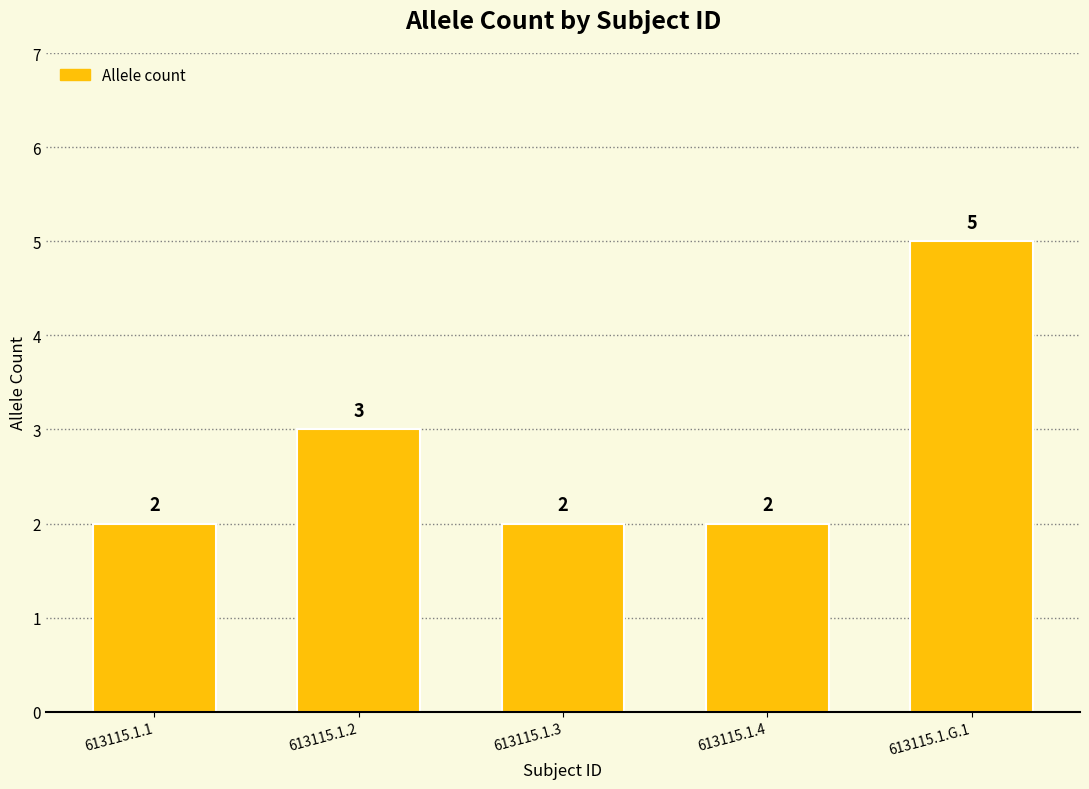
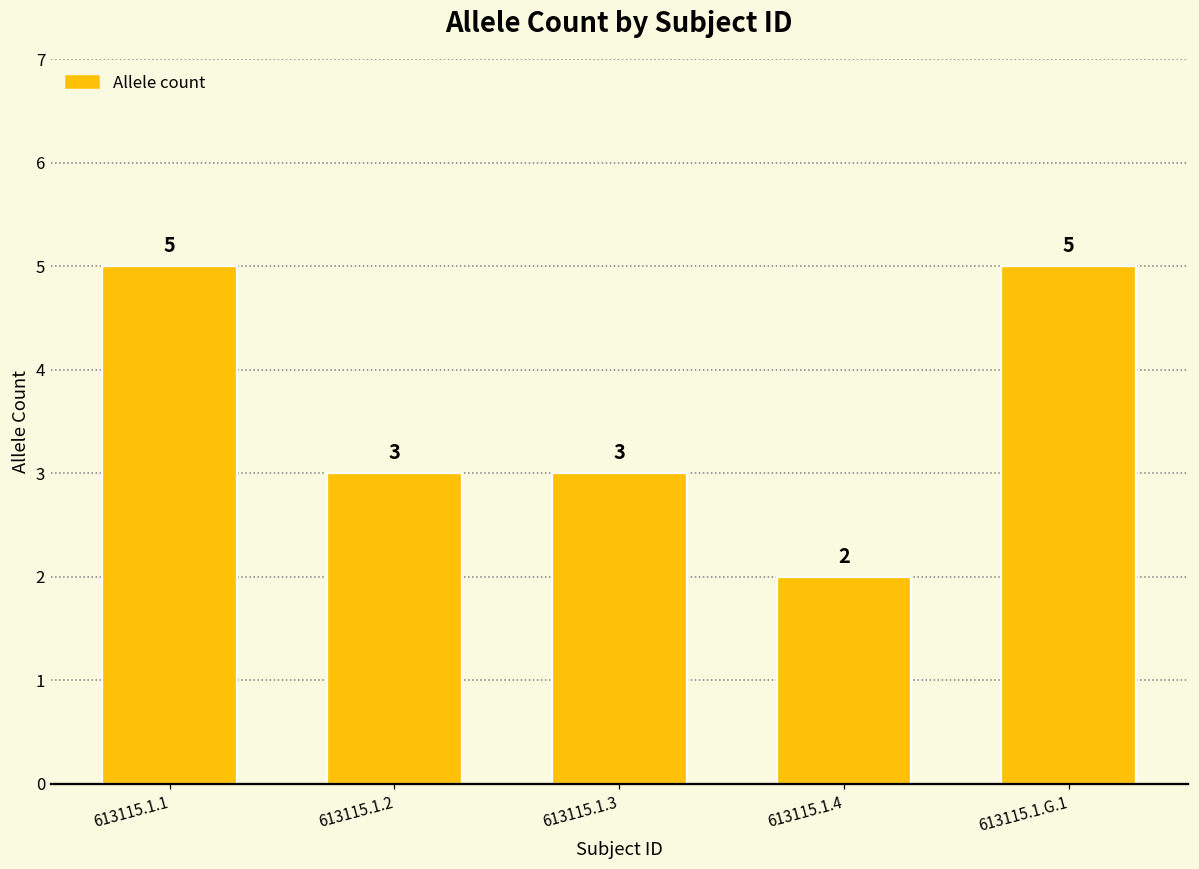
  {
-   "613115.1.1": 2,
+   "613115.1.1": 5,
    "613115.1.2": 3,
-   "613115.1.3": 2,
+   "613115.1.3": 3,
    "613115.1.4": 2,
    "613115.1.G.1": 5
  }
